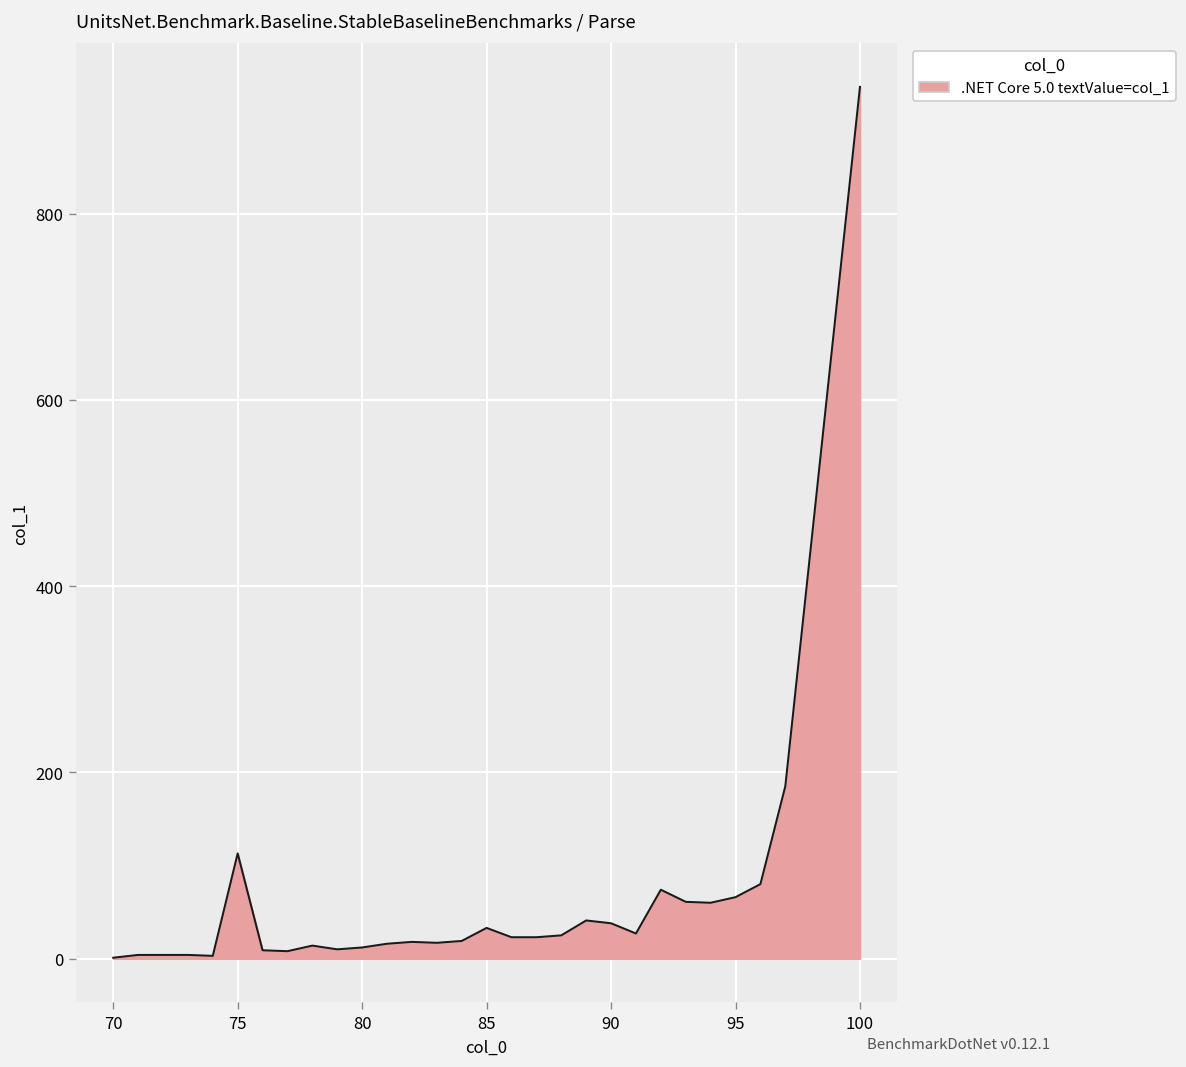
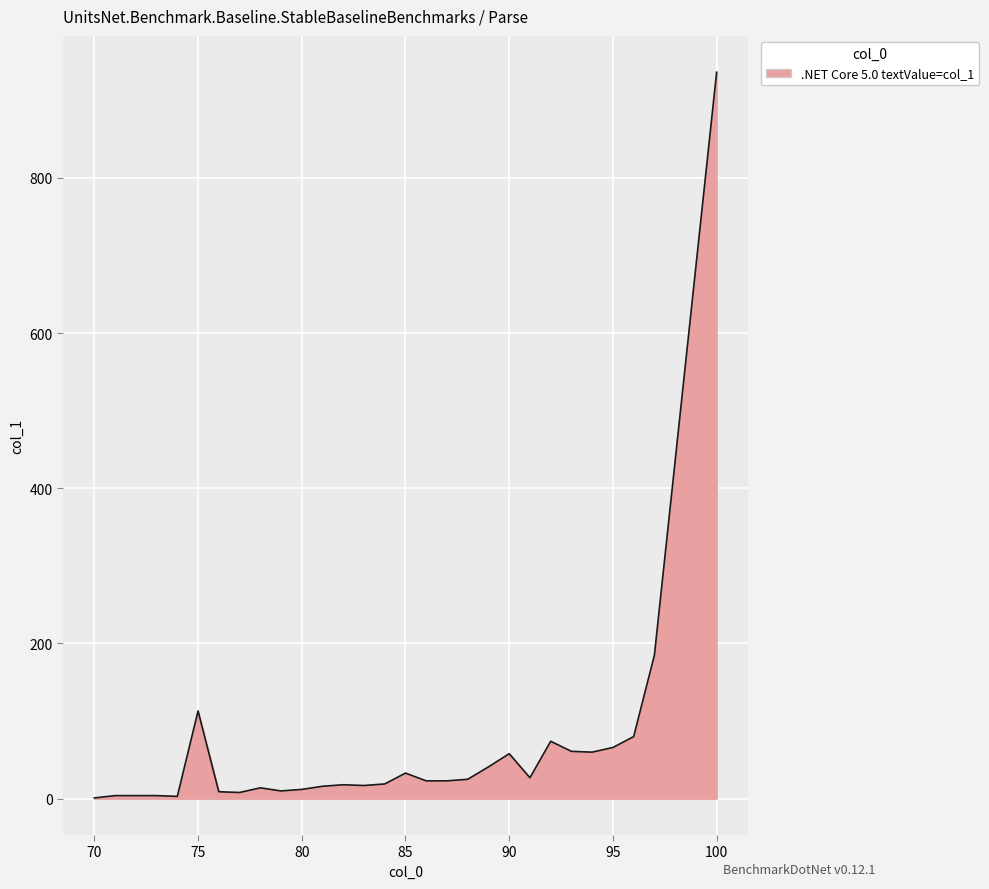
  {
    "70": 0,
    "75": 110,
    "80": 10,
    "85": 30,
-   "90": 40,
+   "90": 60,
    "95": 70,
    "100": 940
  }
